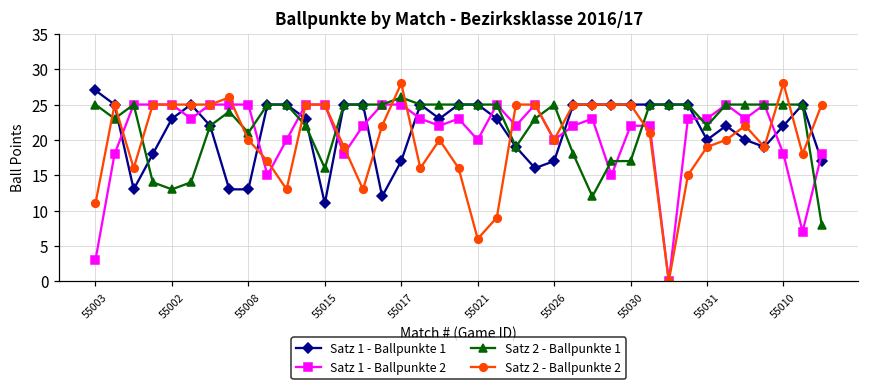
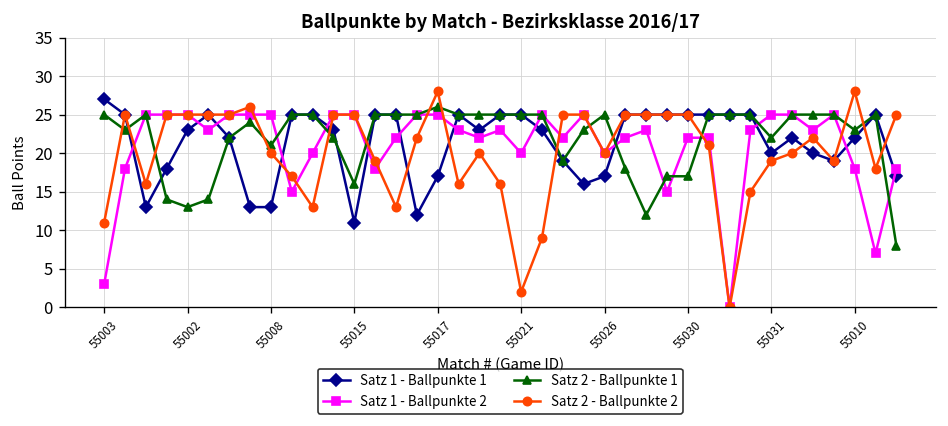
  {
    "Satz 1 - Ballpunkte 1": {
      "55003": 27,
      "55002": 23,
      "55008": 13,
      "55015": 11,
      "55017": 17,
      "55026": 17,
      "55031": 20,
      "55010": 22
    },
    "Satz 1 - Ballpunkte 2": {
      "55003": 3,
      "55008": 25,
      "55017": 25,
      "55021": 20,
      "55030": 22,
-     "55031": 23,
+     "55031": 25,
      "55010": 18
    },
    "Satz 2 - Ballpunkte 1": {
      "55003": 25,
      "55002": 13,
      "55008": 21,
      "55015": 16,
      "55017": 26,
      "55026": 25,
      "55030": 17,
      "55031": 22,
-     "55010": 25
+     "55010": 23
    },
    "Satz 2 - Ballpunkte 2": {
      "55003": 11,
      "55008": 20,
      "55017": 28,
-     "55021": 6,
+     "55021": 2,
      "55031": 19,
      "55010": 28
    }
  }
